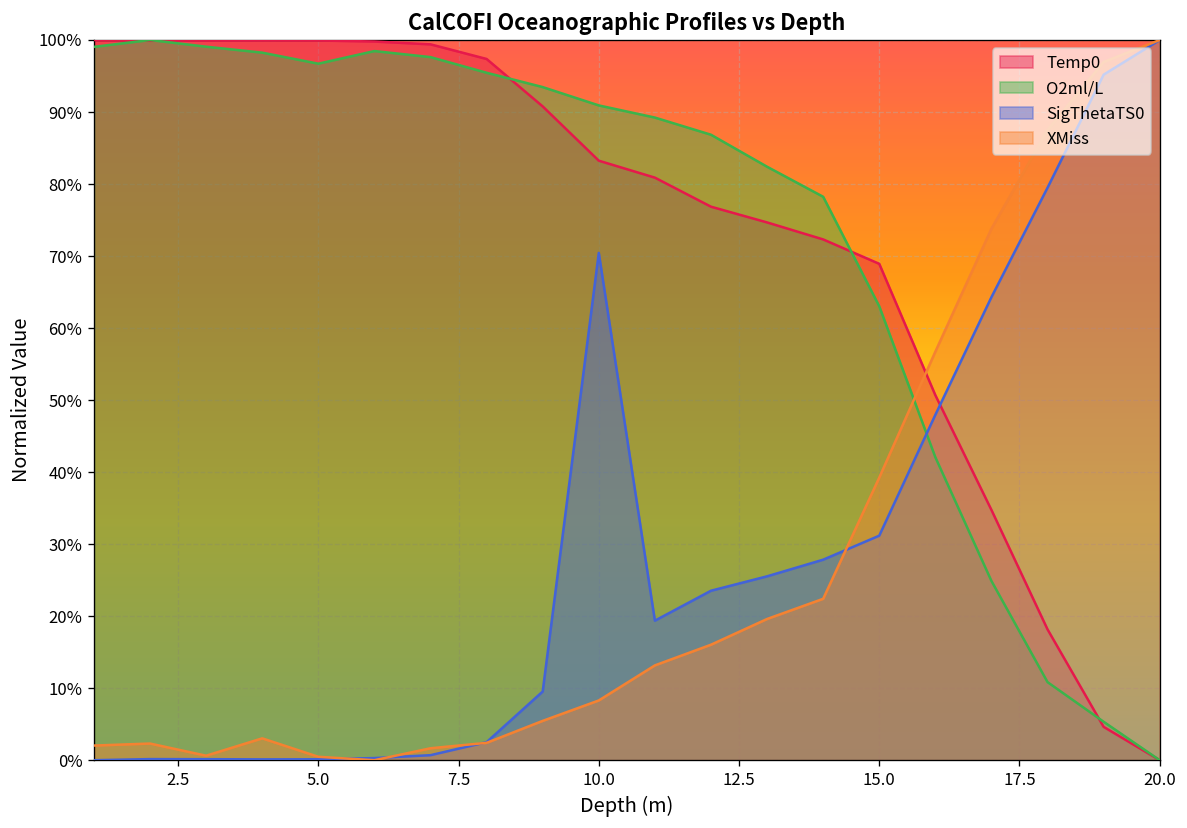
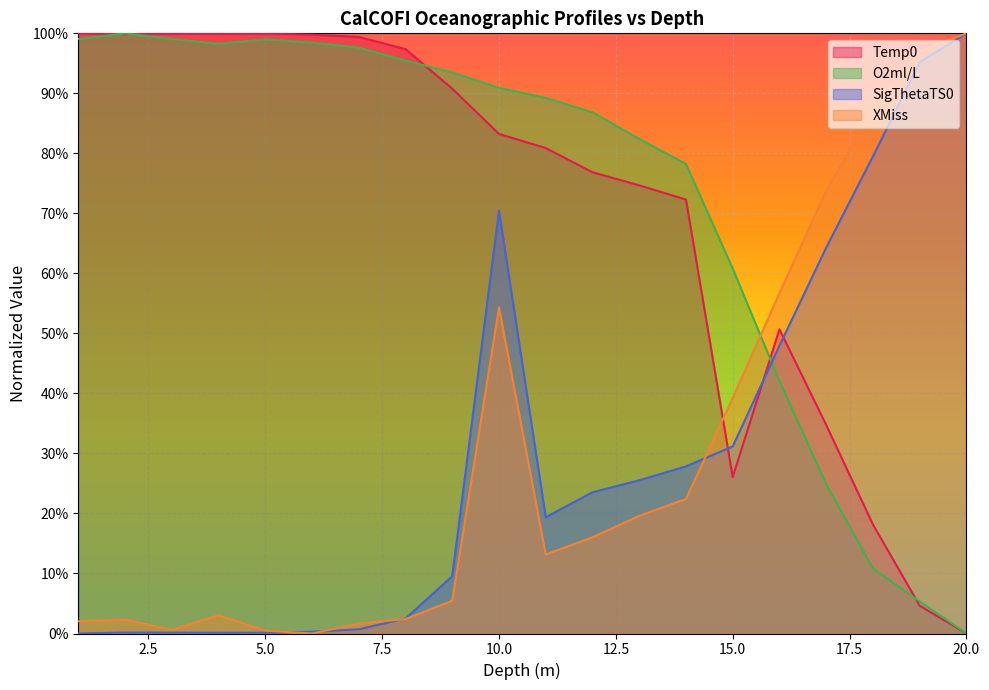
  {
    "Temp0": {
      "5.0": "100%",
      "10.0": "83%",
-     "15.0": "69%"
+     "15.0": "26%"
    },
    "O2ml/L": {
-     "5.0": "97%",
+     "5.0": "99%",
      "10.0": "91%",
-     "15.0": "63%"
+     "15.0": "61%"
    },
    "SigThetaTS0": {
      "10.0": "70%",
      "15.0": "31%"
    },
    "XMiss": {
-     "10.0": "8%",
+     "10.0": "54%",
      "15.0": "39%"
    }
  }
